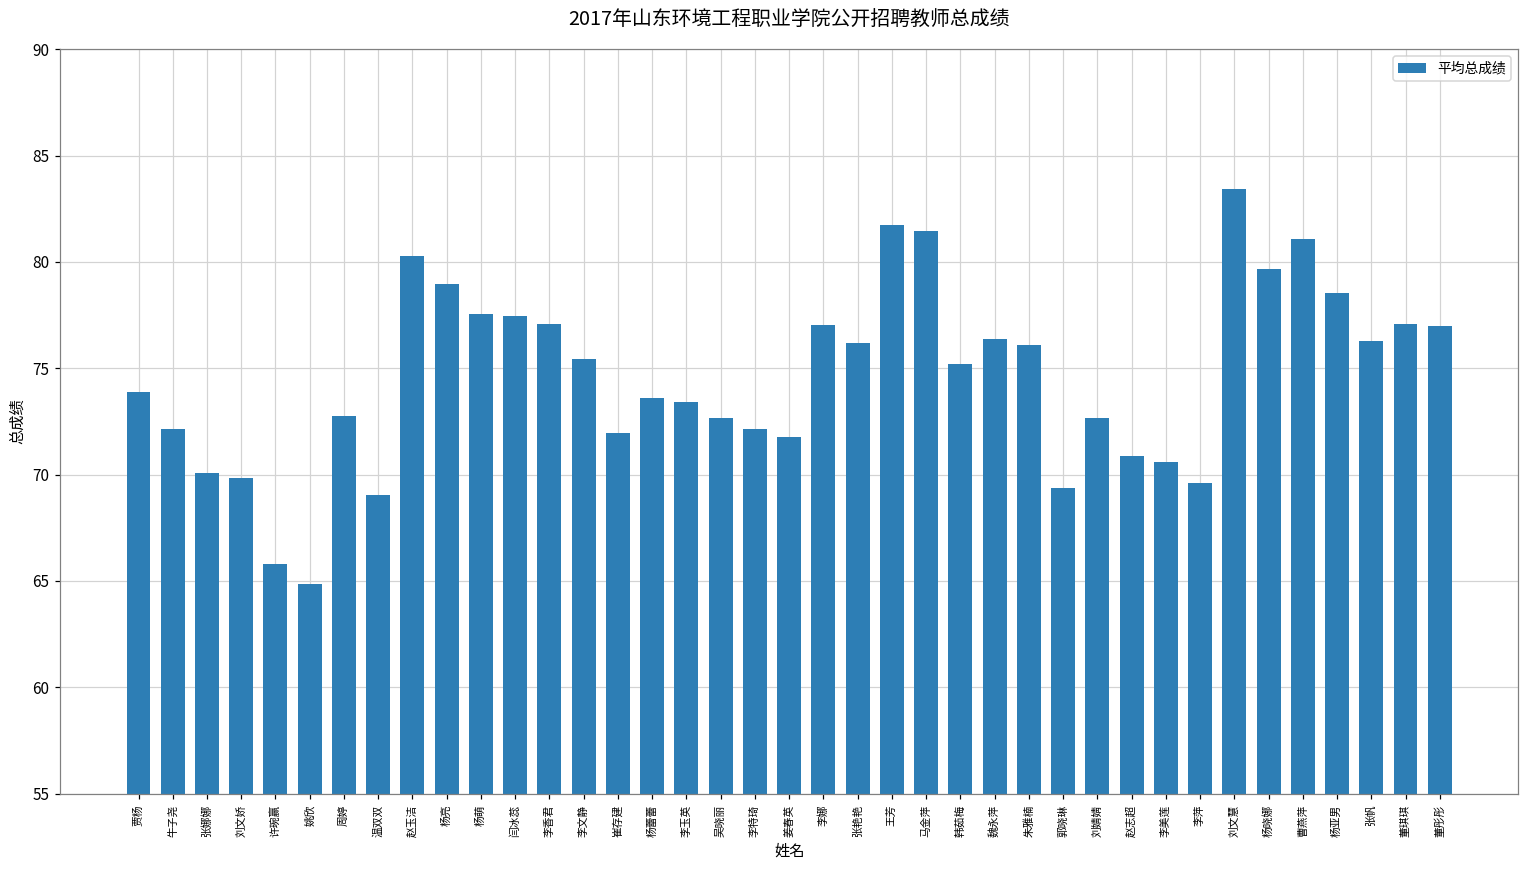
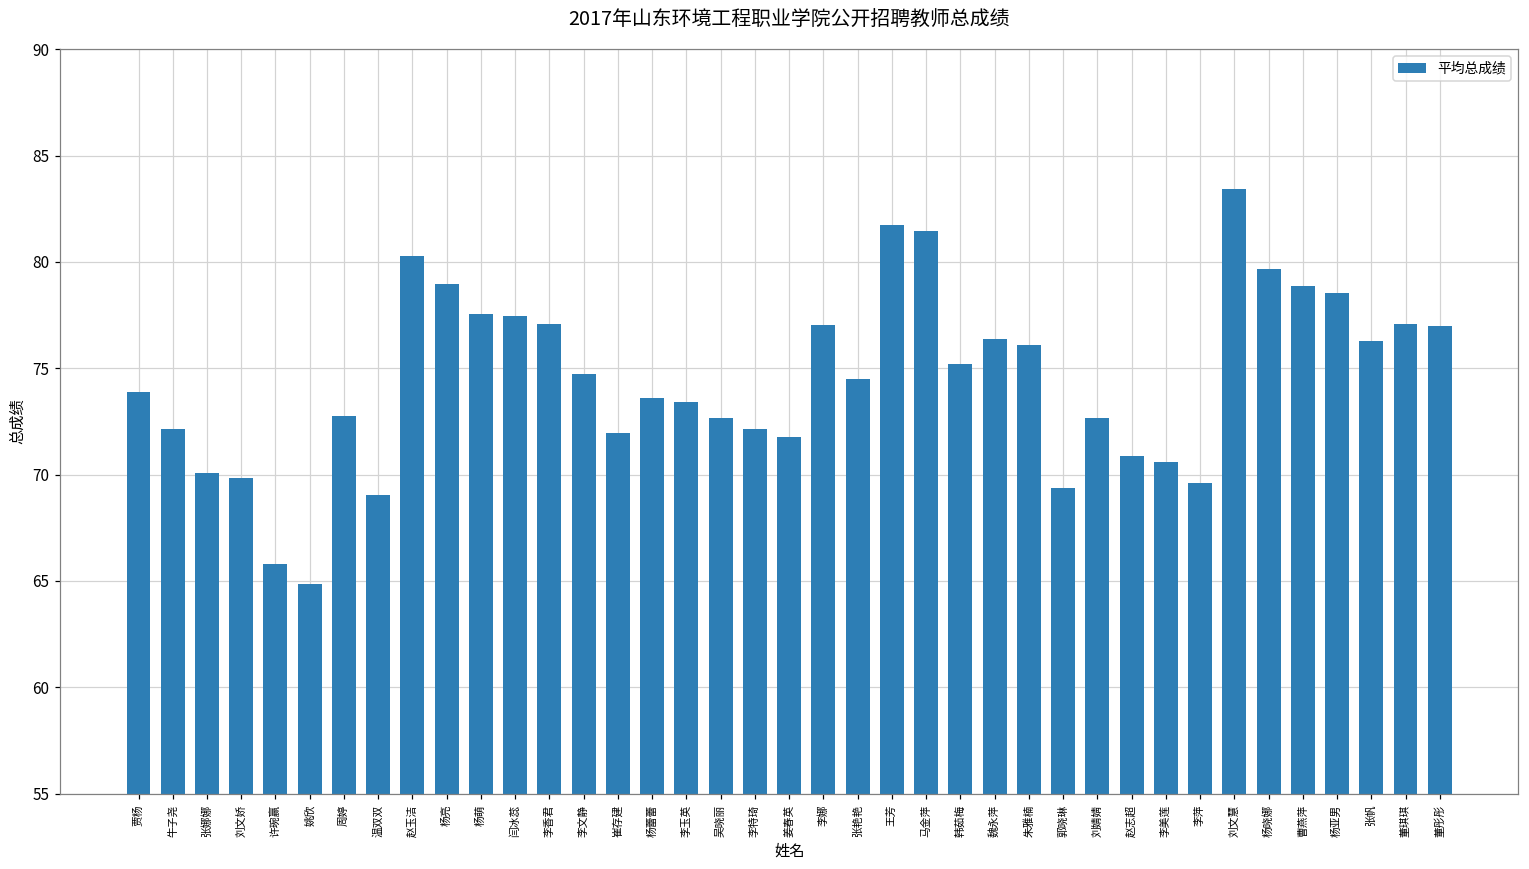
  {
    "贾杨": 73.9,
    "牛子尧": 72.1,
    "张娜娜": 70.1,
    "刘文娇": 69.8,
    "许琬赢": 65.8,
    "姚欣": 64.9,
    "周婷": 72.7,
    "温双双": 69.1,
    "赵玉洁": 80.3,
    "杨亮": 79.0,
    "杨萌": 77.5,
    "闫冰蕊": 77.4,
    "李香君": 77.1,
-   "李文静": 75.5,
+   "李文静": 74.7,
    "崔存建": 72.0,
    "杨蕾蕾": 73.6,
    "李玉英": 73.4,
    "吴晓丽": 72.7,
    "李特琦": 72.2,
    "姜春英": 71.8,
    "李娜": 77.0,
-   "张艳艳": 76.2,
+   "张艳艳": 74.5,
    "王芳": 81.7,
    "马金萍": 81.4,
    "韩茹梅": 75.2,
    "魏永萍": 76.4,
    "朱雅楠": 76.1,
    "郭晓琳": 69.4,
    "刘婧婧": 72.7,
    "赵志超": 70.9,
    "李美莲": 70.6,
    "李萍": 69.6,
    "刘文慧": 83.4,
    "杨晓娜": 79.7,
-   "曹燕萍": 81.1,
+   "曹燕萍": 78.9,
    "杨亚男": 78.6,
    "张帆": 76.3,
    "董琪琪": 77.1,
    "董彤彤": 77.0
  }
